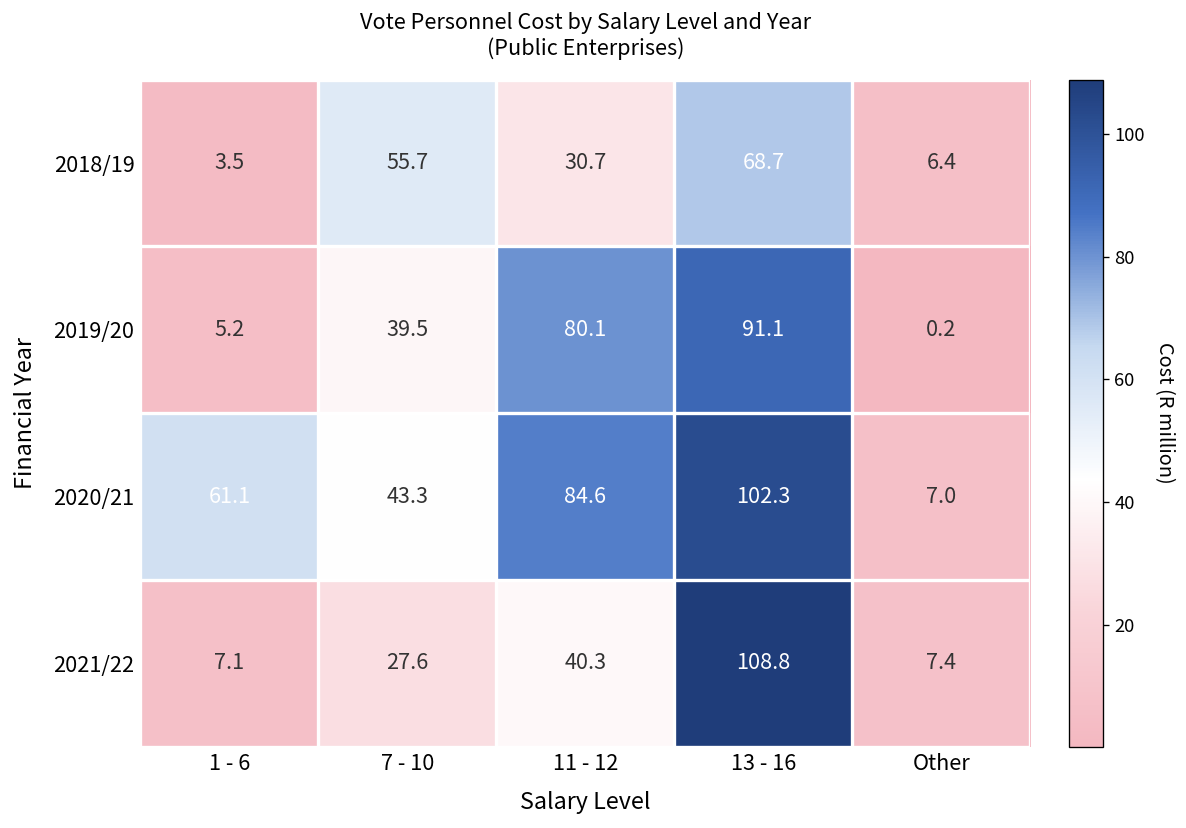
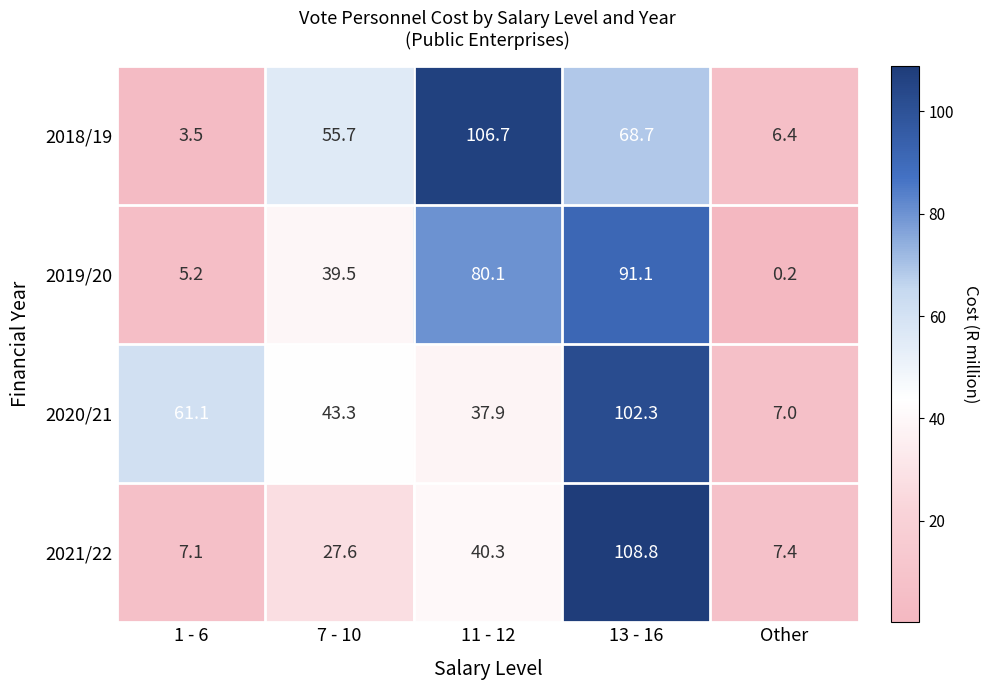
  {
    "2018/19": {
      "1 - 6": 3.5,
      "7 - 10": 55.7,
-     "11 - 12": 30.7,
+     "11 - 12": 106.7,
      "13 - 16": 68.7,
      "Other": 6.4
    },
    "2019/20": {
      "1 - 6": 5.2,
      "7 - 10": 39.5,
      "11 - 12": 80.1,
      "13 - 16": 91.1,
      "Other": 0.2
    },
    "2020/21": {
      "7 - 10": 43.3,
-     "11 - 12": 84.6,
+     "11 - 12": 37.9,
      "13 - 16": 102.3,
      "Other": 7.0
    },
    "2021/22": {
      "1 - 6": 7.1,
      "7 - 10": 27.6,
      "11 - 12": 40.3,
      "13 - 16": 108.8,
      "Other": 7.4
    }
  }
